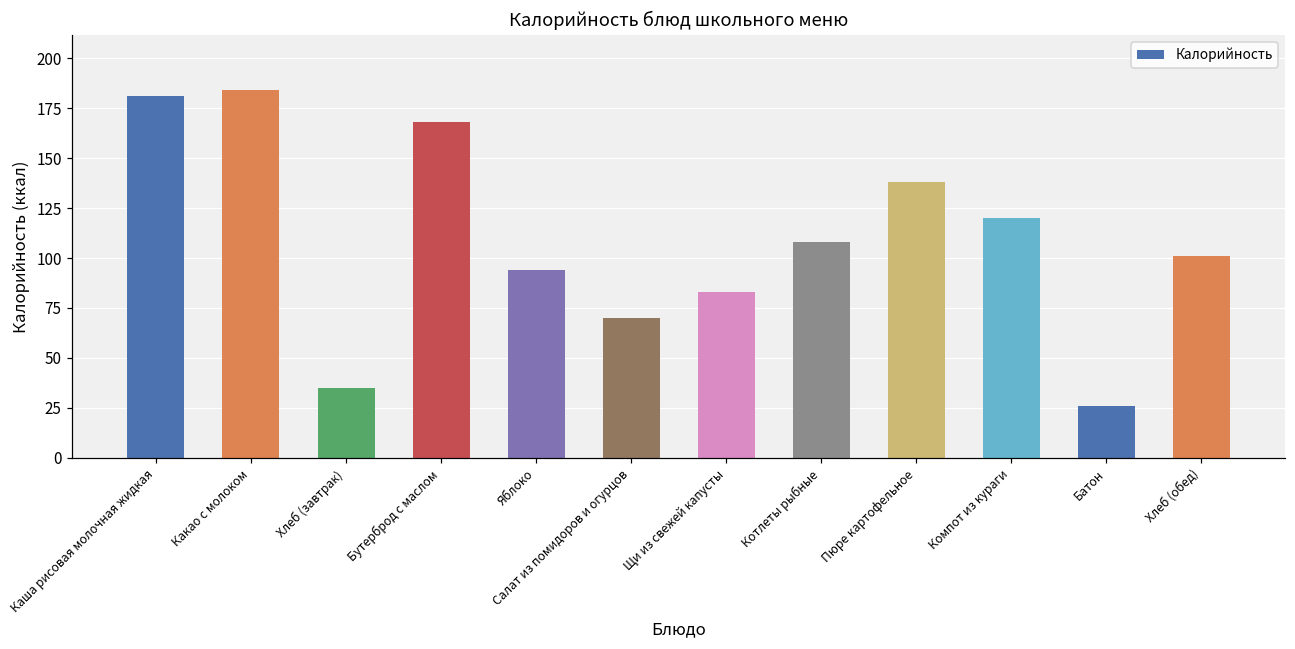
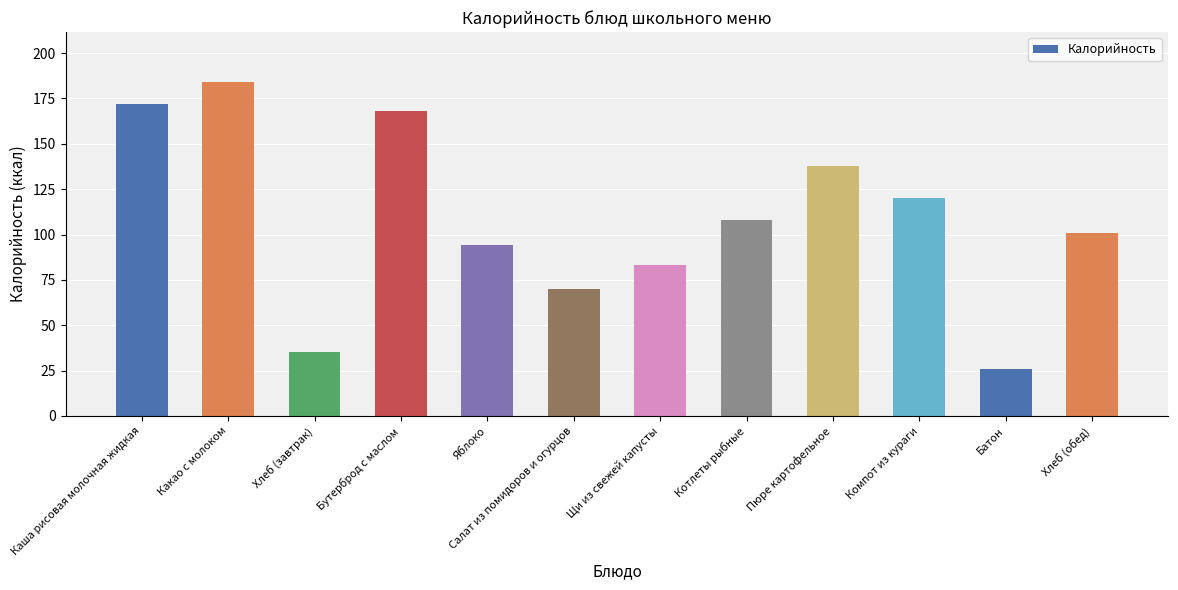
  {
-   "Каша рисовая молочная жидкая": 181,
+   "Каша рисовая молочная жидкая": 172,
    "Какао с молоком": 184,
    "Хлеб (завтрак)": 35,
    "Бутерброд с маслом": 168,
    "Яблоко": 94,
    "Салат из помидоров и огурцов": 70,
    "Щи из свежей капусты": 83,
    "Котлеты рыбные": 108,
    "Пюре картофельное": 138,
    "Компот из кураги": 120,
    "Батон": 26,
    "Хлеб (обед)": 101
  }
